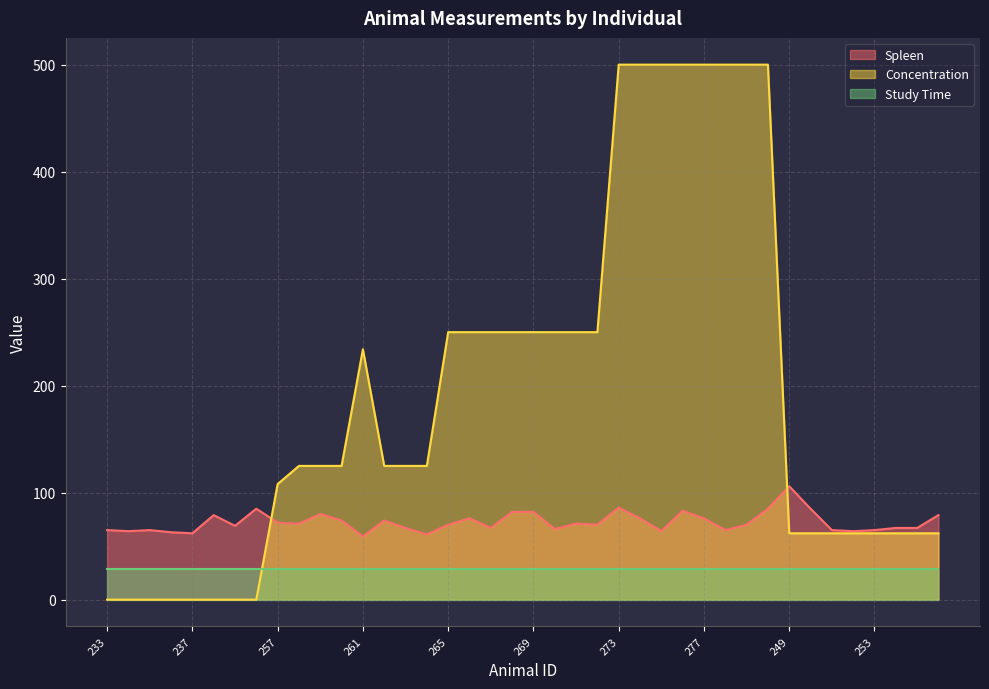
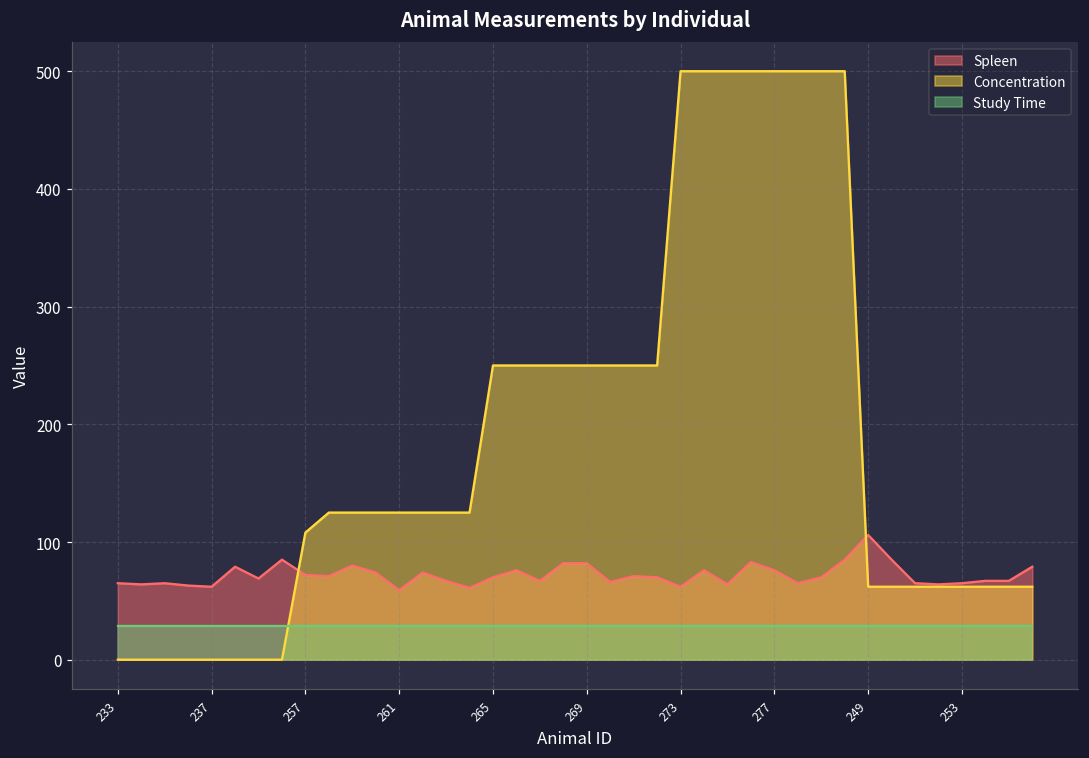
  {
    "Spleen": {
      "233": 65,
      "237": 62,
      "257": 72,
      "261": 59,
      "265": 70,
      "269": 82,
-     "273": 86,
+     "273": 62,
      "277": 76,
      "249": 106,
      "253": 65
    },
    "Concentration": {
      "233": 0,
      "237": 0,
      "257": 108,
-     "261": 234,
+     "261": 125,
      "265": 250,
      "269": 250,
      "273": 500,
      "277": 500,
      "249": 62,
      "253": 62
    },
    "Study Time": {
      "233": 29,
      "237": 29,
      "257": 29,
      "261": 29,
      "265": 29,
      "269": 29,
      "273": 29,
      "277": 29,
      "249": 29,
      "253": 29
    }
  }
